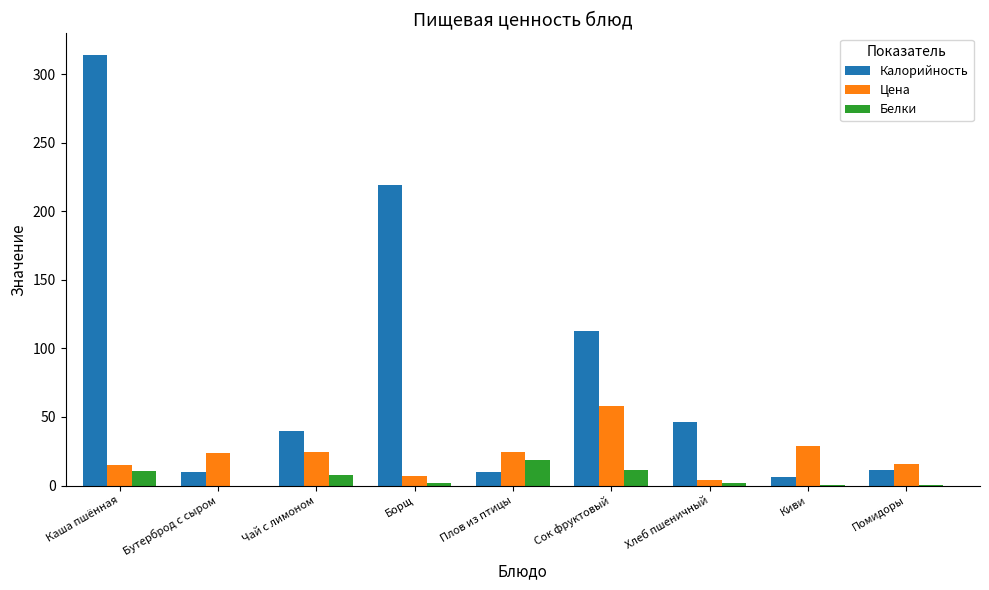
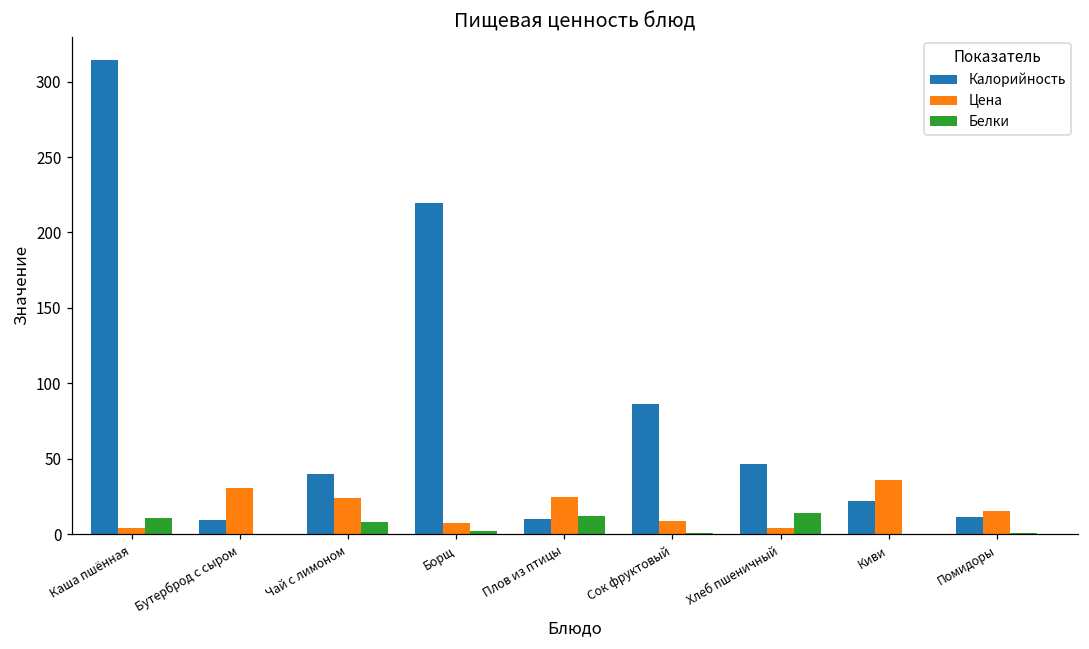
  {
    "Калорийность": {
      "Каша пшённая": 314,
      "Бутерброд с сыром": 10,
      "Чай с лимоном": 40,
      "Борщ": 219,
      "Плов из птицы": 10,
-     "Сок фруктовый": 113,
+     "Сок фруктовый": 86,
      "Хлеб пшеничный": 47,
-     "Киви": 6,
+     "Киви": 22,
      "Помидоры": 11
    },
    "Цена": {
-     "Каша пшённая": 15,
-     "Бутерброд с сыром": 24,
+     "Каша пшённая": 4,
+     "Бутерброд с сыром": 31,
      "Чай с лимоном": 24,
      "Борщ": 7,
      "Плов из птицы": 25,
-     "Сок фруктовый": 58,
+     "Сок фруктовый": 9,
      "Хлеб пшеничный": 4,
-     "Киви": 29,
+     "Киви": 36,
      "Помидоры": 16
    },
    "Белки": {
      "Каша пшённая": 11,
      "Бутерброд с сыром": 0,
      "Чай с лимоном": 8,
      "Борщ": 2,
-     "Плов из птицы": 19,
-     "Сок фруктовый": 12,
-     "Хлеб пшеничный": 2
+     "Плов из птицы": 12,
+     "Сок фруктовый": 1,
+     "Хлеб пшеничный": 14
    }
  }
